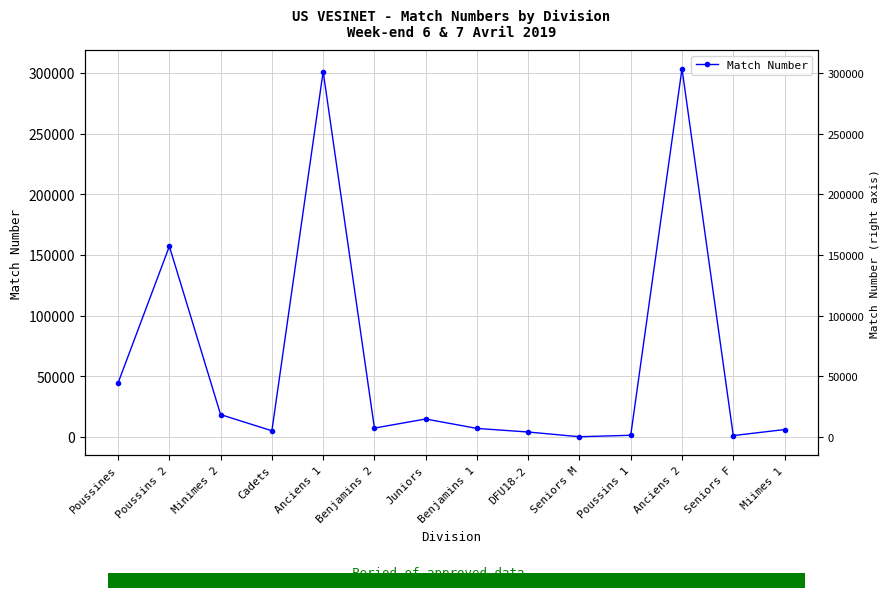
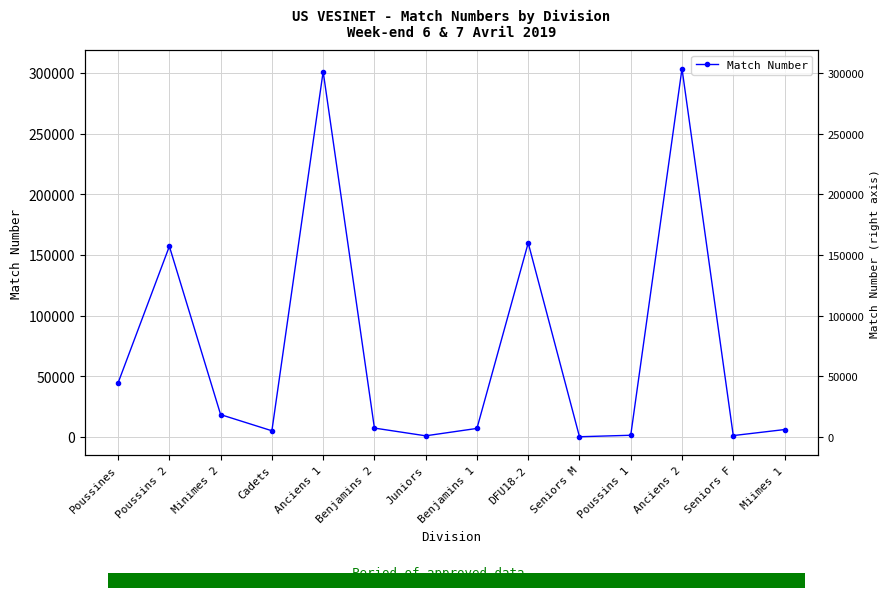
  {
    "US VESINET - Match Numbers by Division Week-end 6 & 7 Avril 2019": {
      "Poussines": 45000,
      "Poussins 2": 157000,
      "Minimes 2": 18000,
      "Cadets": 5000,
      "Anciens 1": 301000,
      "Benjamins 2": 7000,
-     "Juniors": 15000,
+     "Juniors": 1000,
      "Benjamins 1": 7000,
-     "DFU18-2": 4000,
+     "DFU18-2": 160000,
      "Seniors M": 0,
      "Poussins 1": 1000,
      "Anciens 2": 304000,
      "Seniors F": 1000,
      "Miimes 1": 6000
    }
  }
